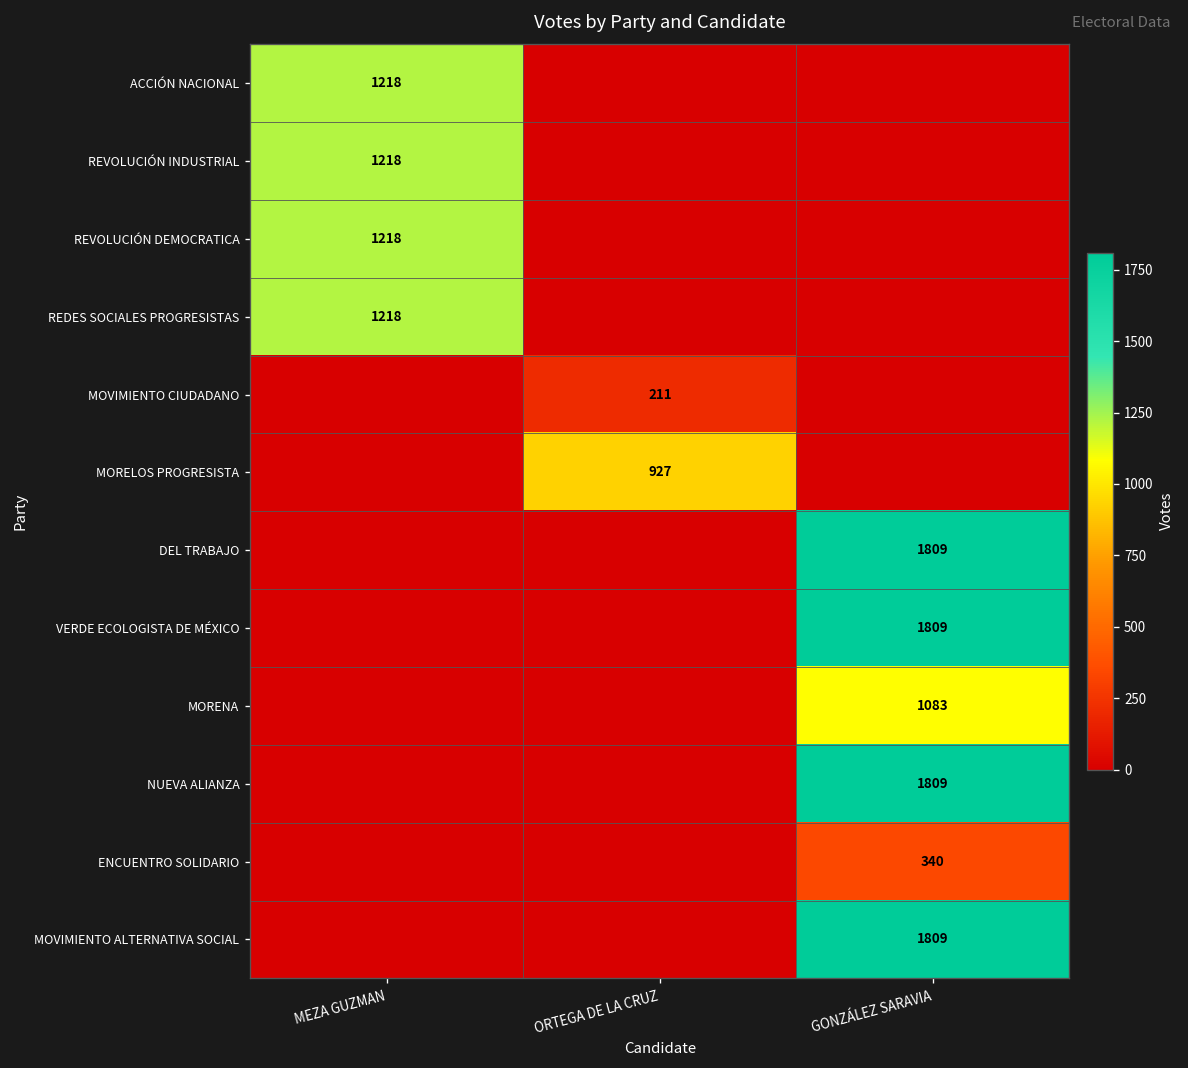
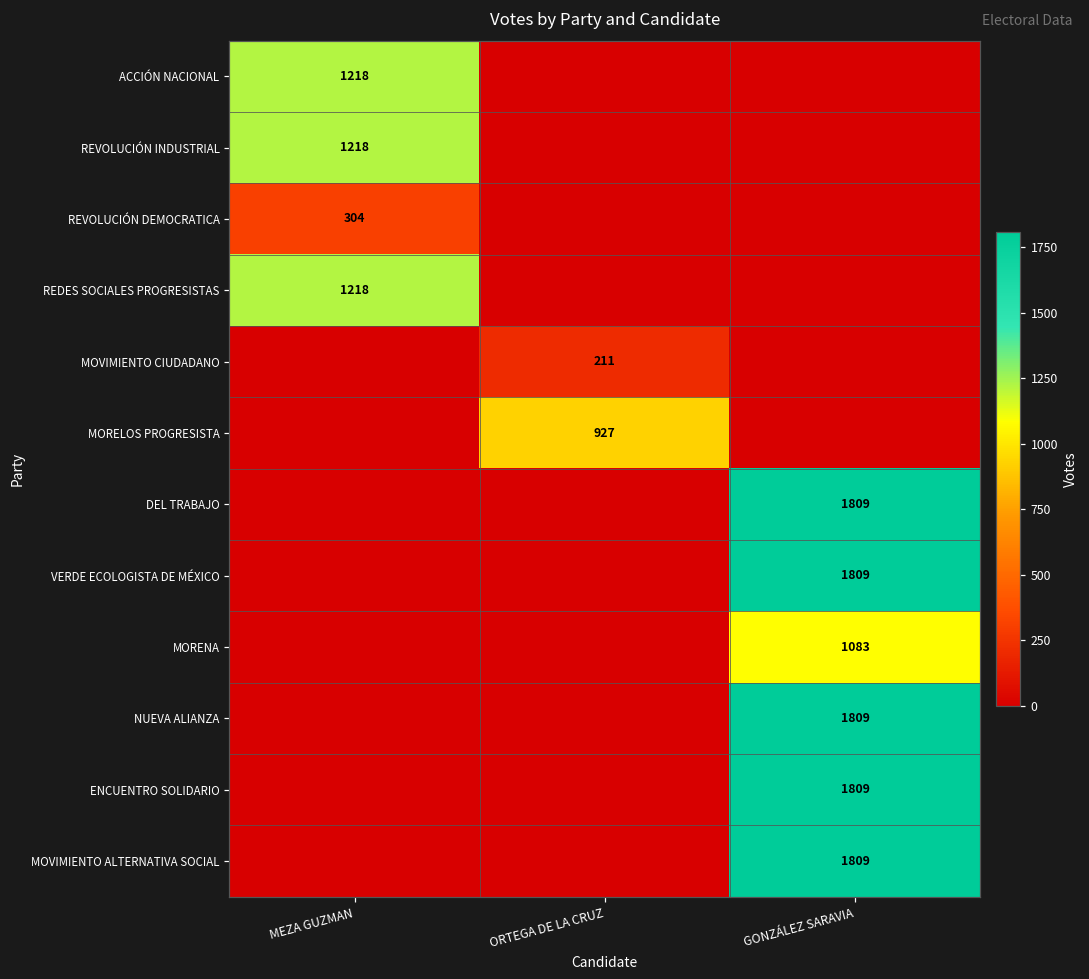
  {
    "ACCIÓN NACIONAL": {
      "MEZA GUZMAN": 1218
    },
    "REVOLUCIÓN INDUSTRIAL": {
      "MEZA GUZMAN": 1218
    },
    "REVOLUCIÓN DEMOCRATICA": {
-     "MEZA GUZMAN": 1218
+     "MEZA GUZMAN": 304
    },
    "REDES SOCIALES PROGRESISTAS": {
      "MEZA GUZMAN": 1218
    },
    "MOVIMIENTO CIUDADANO": {
      "ORTEGA DE LA CRUZ": 211
    },
    "MORELOS PROGRESISTA": {
      "ORTEGA DE LA CRUZ": 927
    },
    "DEL TRABAJO": {
      "GONZÁLEZ SARAVIA": 1809
    },
    "VERDE ECOLOGISTA DE MÉXICO": {
      "GONZÁLEZ SARAVIA": 1809
    },
    "MORENA": {
      "GONZÁLEZ SARAVIA": 1083
    },
    "NUEVA ALIANZA": {
      "GONZÁLEZ SARAVIA": 1809
    },
    "ENCUENTRO SOLIDARIO": {
-     "GONZÁLEZ SARAVIA": 340
+     "GONZÁLEZ SARAVIA": 1809
    },
    "MOVIMIENTO ALTERNATIVA SOCIAL": {
      "GONZÁLEZ SARAVIA": 1809
    }
  }
